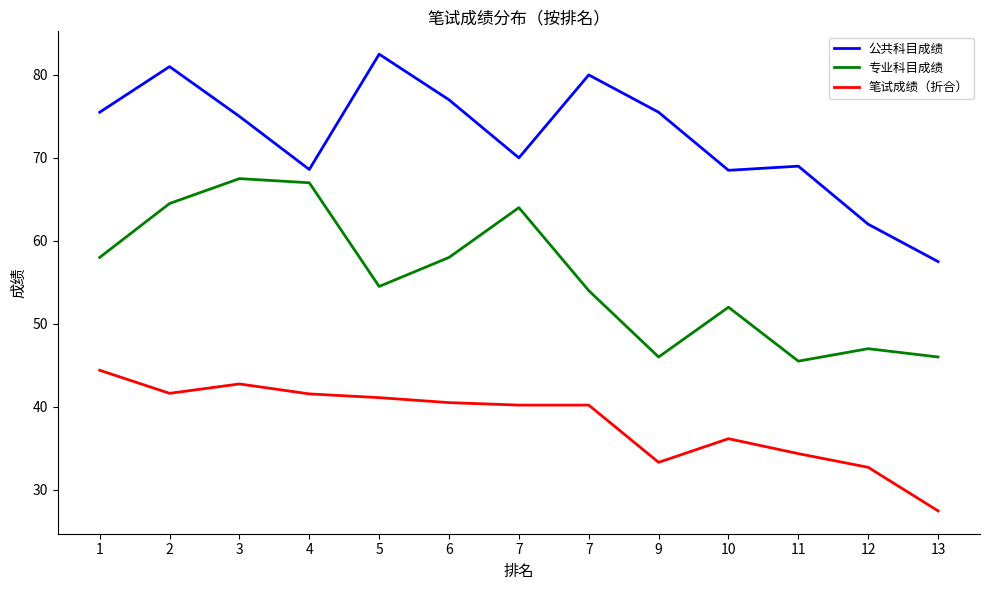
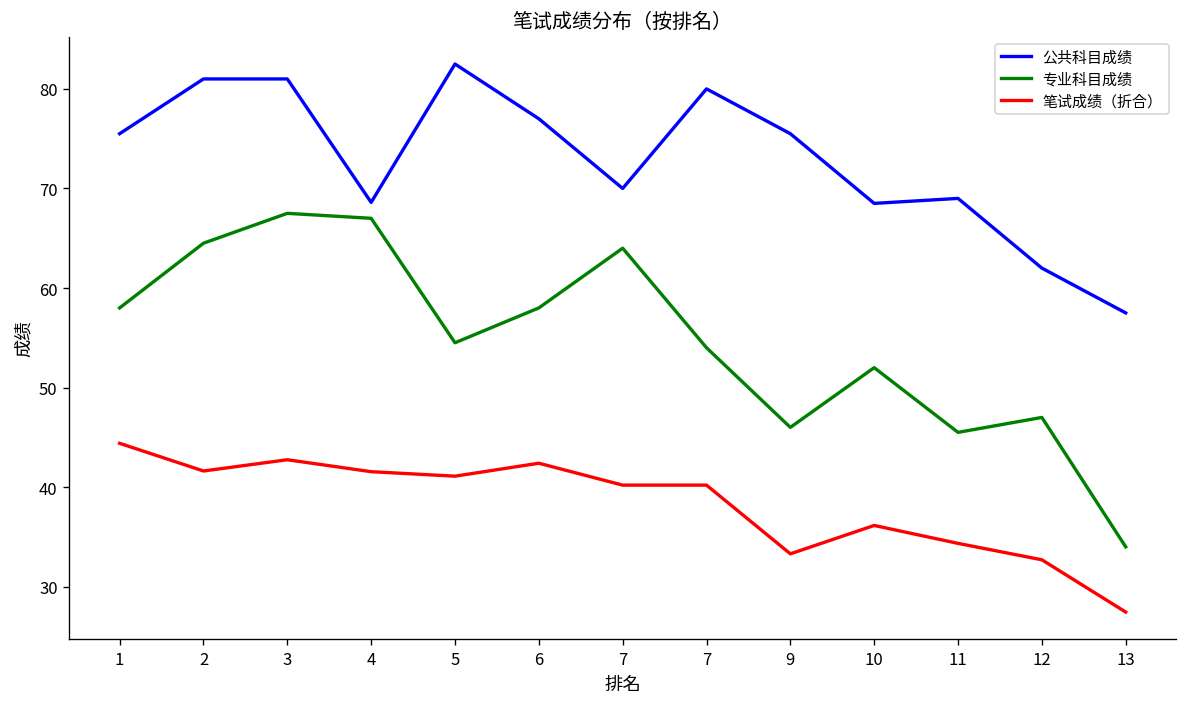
  {
    "公共科目成绩": {
      "1": 76,
      "2": 81,
-     "3": 75,
+     "3": 81,
      "4": 69,
      "5": 83,
      "6": 77,
      "9": 76,
      "10": 69,
      "11": 69,
      "12": 62,
      "13": 58
    },
    "专业科目成绩": {
      "1": 58,
      "2": 65,
      "3": 68,
      "4": 67,
      "5": 55,
      "6": 58,
      "9": 46,
      "10": 52,
      "11": 46,
      "12": 47,
-     "13": 46
+     "13": 34
    },
    "笔试成绩（折合）": {
      "1": 44,
      "2": 42,
      "3": 43,
      "4": 42,
      "5": 41,
-     "6": 41,
+     "6": 42,
      "9": 33,
      "10": 36,
      "11": 34,
      "12": 33,
      "13": 27
    }
  }
